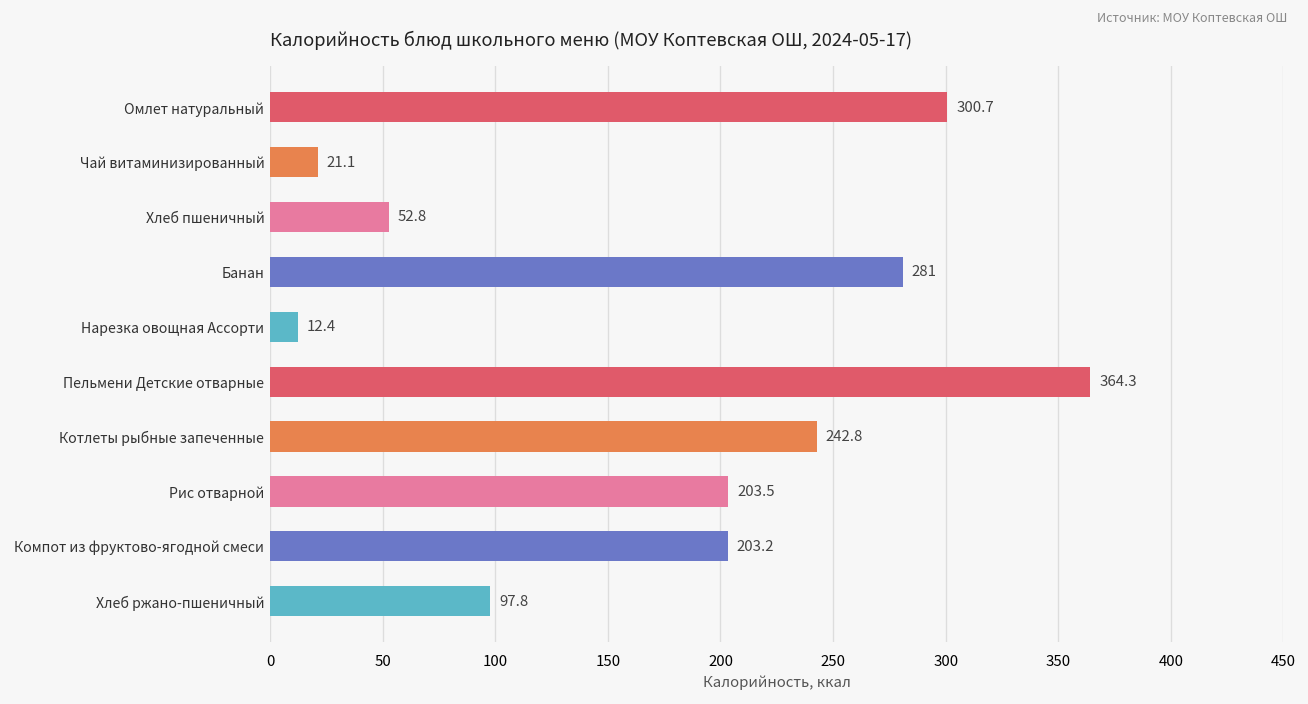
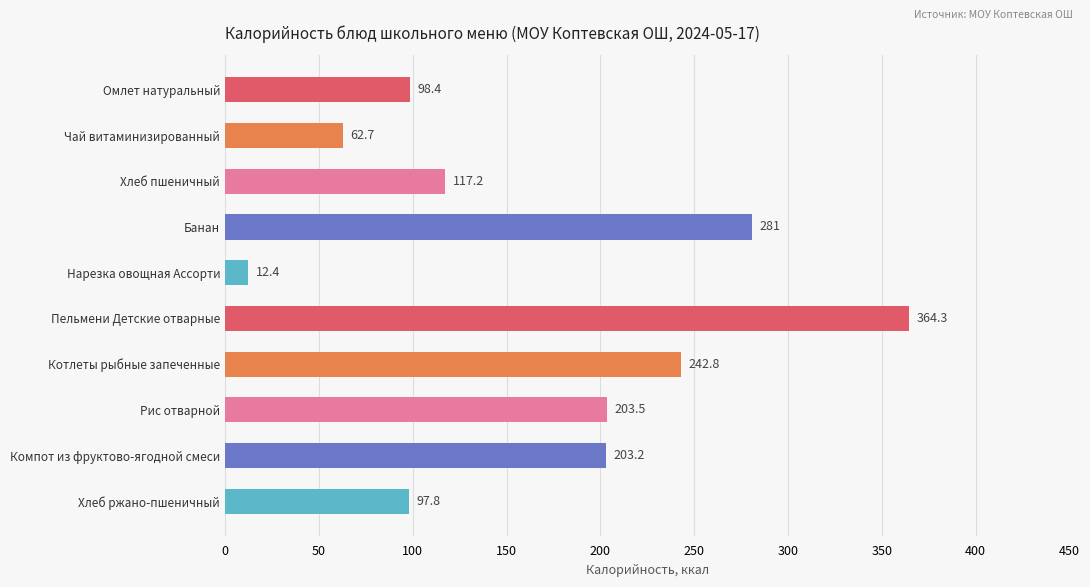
  {
-   "Омлет натуральный": 300.7,
-   "Чай витаминизированный": 21.1,
-   "Хлеб пшеничный": 52.8,
+   "Омлет натуральный": 98.4,
+   "Чай витаминизированный": 62.7,
+   "Хлеб пшеничный": 117.2,
    "Банан": 281,
    "Нарезка овощная Ассорти": 12.4,
    "Пельмени Детские отварные": 364.3,
    "Котлеты рыбные запеченные": 242.8,
    "Рис отварной": 203.5,
    "Компот из фруктово-ягодной смеси": 203.2,
    "Хлеб ржано-пшеничный": 97.8
  }
